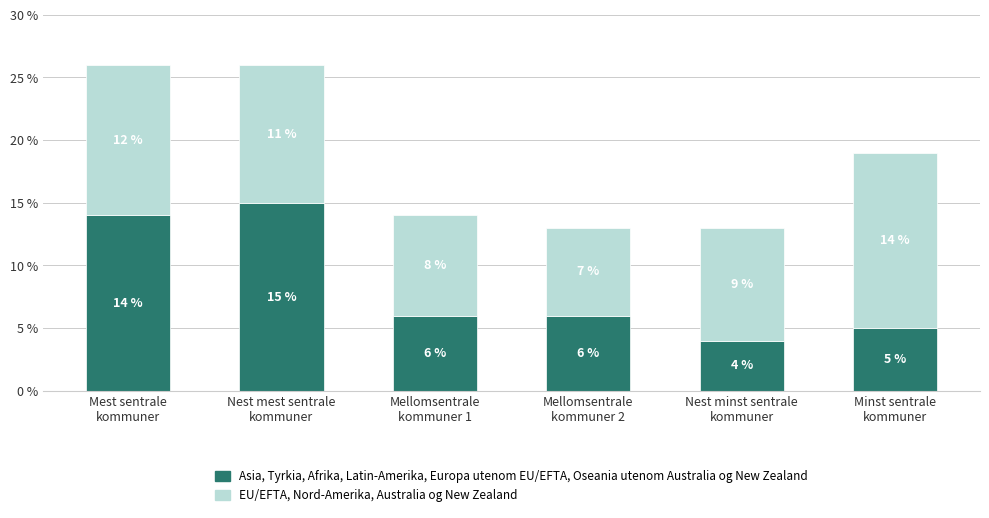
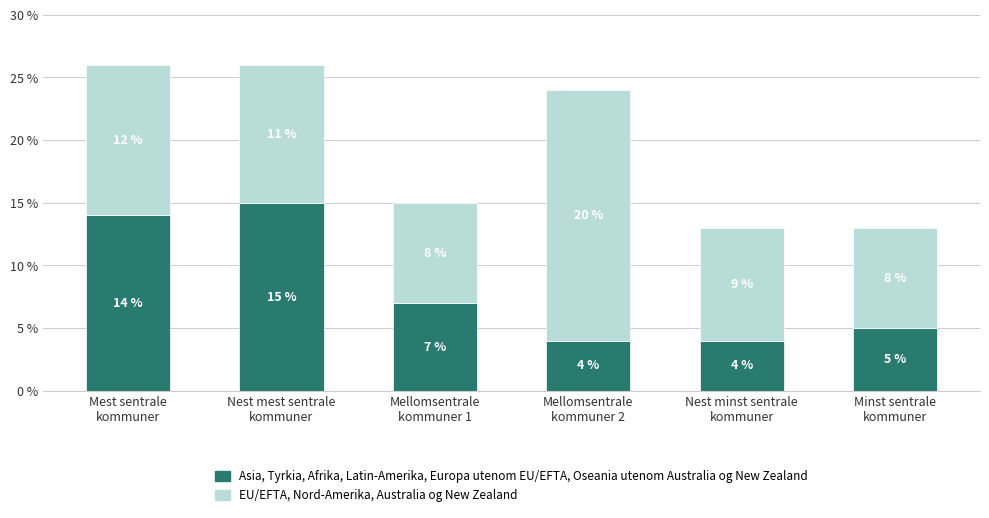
  {
    "Asia, Tyrkia, Afrika, Latin-Amerika, Europa utenom EU/EFTA, Oseania utenom Australia og New Zealand": {
      "Mest sentrale kommuner": "14 %",
      "Nest mest sentrale kommuner": "15 %",
-     "Mellomsentrale kommuner 1": "6 %",
-     "Mellomsentrale kommuner 2": "6 %",
+     "Mellomsentrale kommuner 1": "7 %",
+     "Mellomsentrale kommuner 2": "4 %",
      "Nest minst sentrale kommuner": "4 %",
      "Minst sentrale kommuner": "5 %"
    },
    "EU/EFTA, Nord-Amerika, Australia og New Zealand": {
      "Mest sentrale kommuner": "12 %",
      "Nest mest sentrale kommuner": "11 %",
      "Mellomsentrale kommuner 1": "8 %",
-     "Mellomsentrale kommuner 2": "7 %",
+     "Mellomsentrale kommuner 2": "20 %",
      "Nest minst sentrale kommuner": "9 %",
-     "Minst sentrale kommuner": "14 %"
+     "Minst sentrale kommuner": "8 %"
    }
  }
